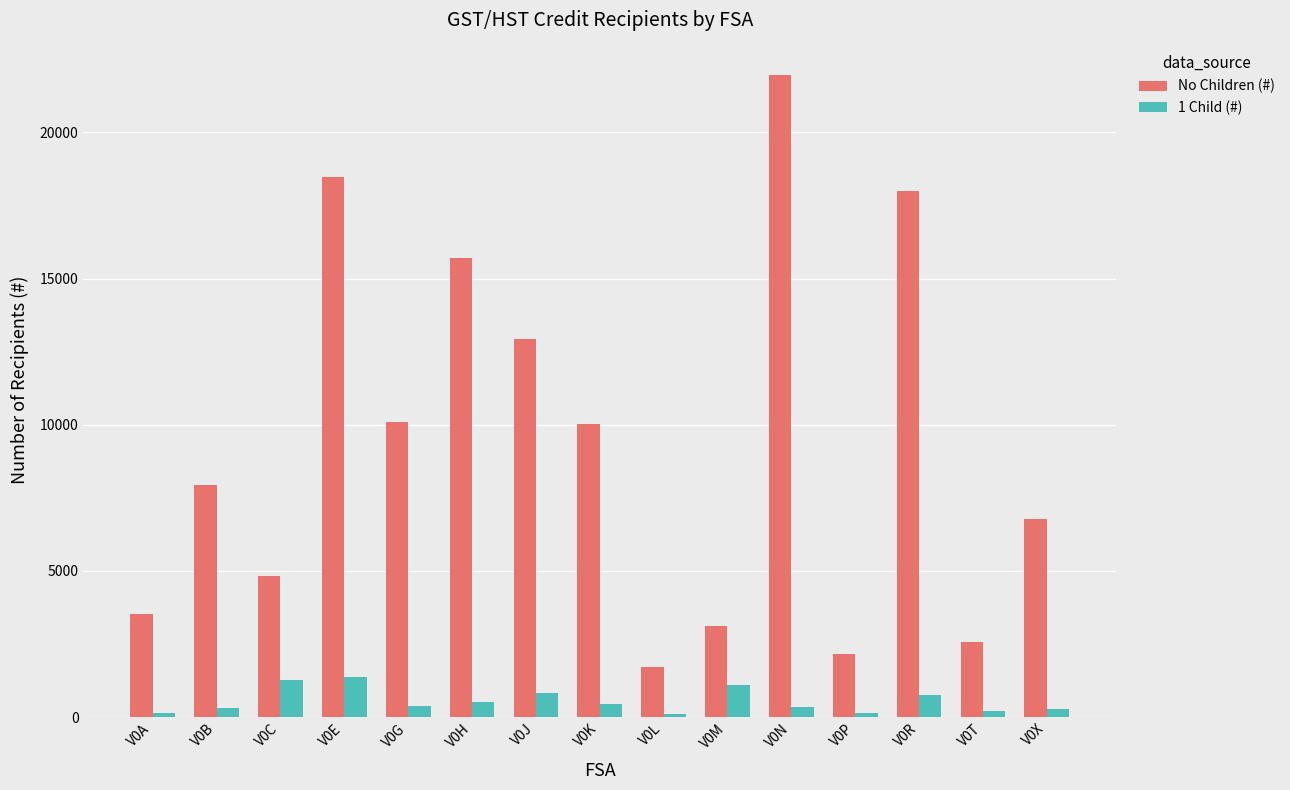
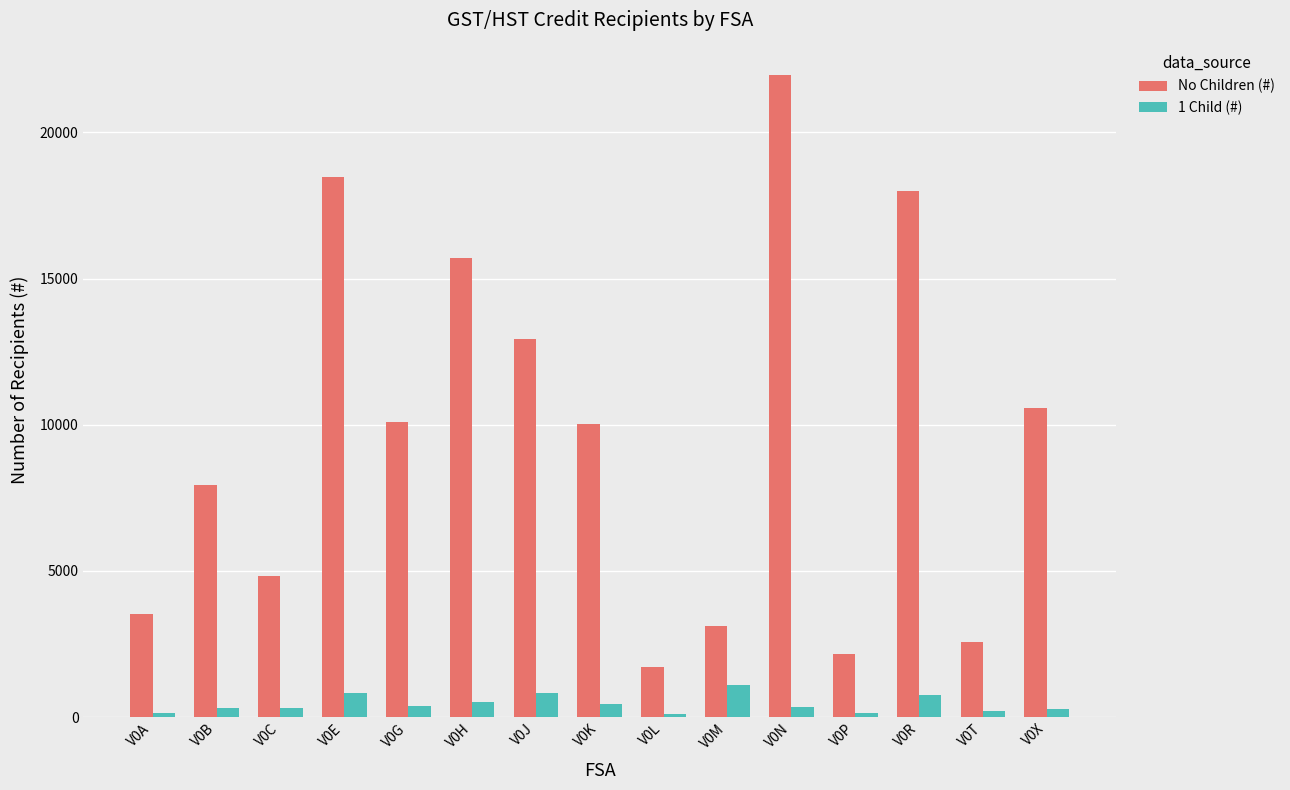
  {
    "No Children (#)": {
      "V0A": 3500,
      "V0B": 8000,
      "V0C": 4800,
      "V0E": 18500,
      "V0G": 10100,
      "V0H": 15700,
      "V0J": 12900,
      "V0K": 10000,
      "V0L": 1700,
      "V0M": 3100,
      "V0N": 22000,
      "V0P": 2200,
      "V0R": 18000,
      "V0T": 2600,
-     "V0X": 6800
+     "V0X": 10600
    },
    "1 Child (#)": {
      "V0A": 200,
      "V0B": 300,
-     "V0C": 1300,
-     "V0E": 1400,
+     "V0C": 300,
+     "V0E": 800,
      "V0G": 400,
      "V0H": 500,
      "V0J": 800,
      "V0K": 500,
      "V0L": 100,
      "V0M": 1100,
      "V0N": 300,
      "V0P": 100,
      "V0R": 800,
      "V0T": 200,
      "V0X": 300
    }
  }
